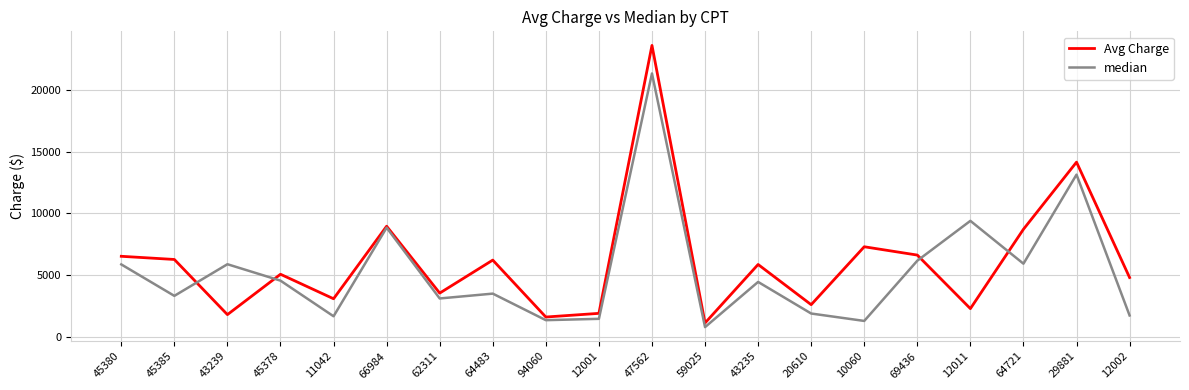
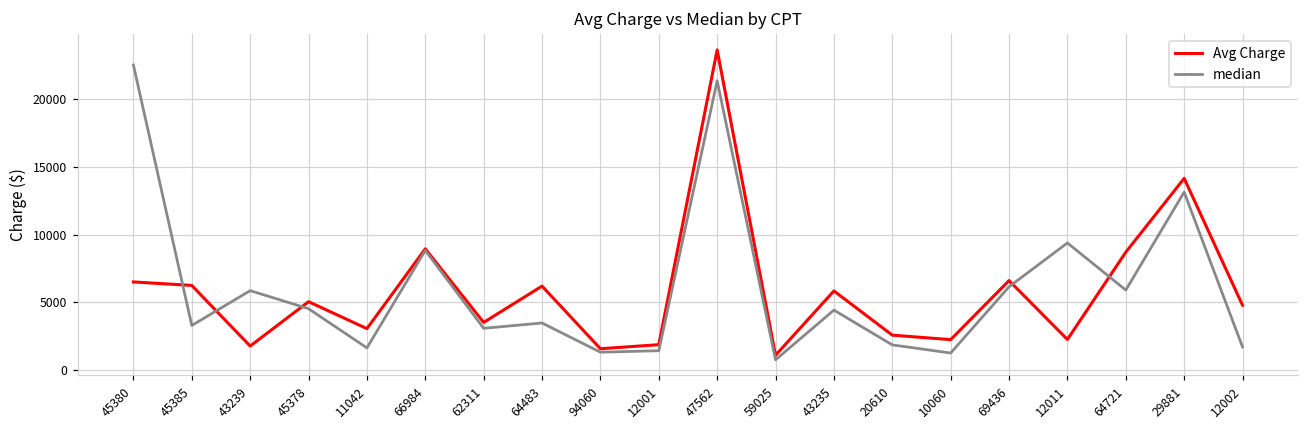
  {
    "Avg Charge": {
      "45380": 6500,
      "45385": 6300,
      "43239": 1800,
      "45378": 5100,
      "11042": 3100,
      "62311": 3500,
      "64483": 6200,
      "94060": 1600,
      "12001": 1900,
      "47562": 23600,
      "59025": 1100,
      "43235": 5900,
      "20610": 2600,
-     "10060": 7300,
+     "10060": 2300,
      "69436": 6600,
      "12011": 2300,
      "64721": 8700,
      "29881": 14200,
      "12002": 4800
    },
    "median": {
-     "45380": 5900,
+     "45380": 22500,
      "45385": 3300,
      "43239": 5900,
      "45378": 4500,
      "11042": 1600,
      "62311": 3100,
      "64483": 3500,
      "94060": 1300,
      "12001": 1400,
      "47562": 21400,
      "59025": 800,
      "43235": 4400,
      "20610": 1900,
      "10060": 1300,
      "69436": 6200,
      "12011": 9400,
      "64721": 5900,
      "29881": 13200,
      "12002": 1700
    }
  }
